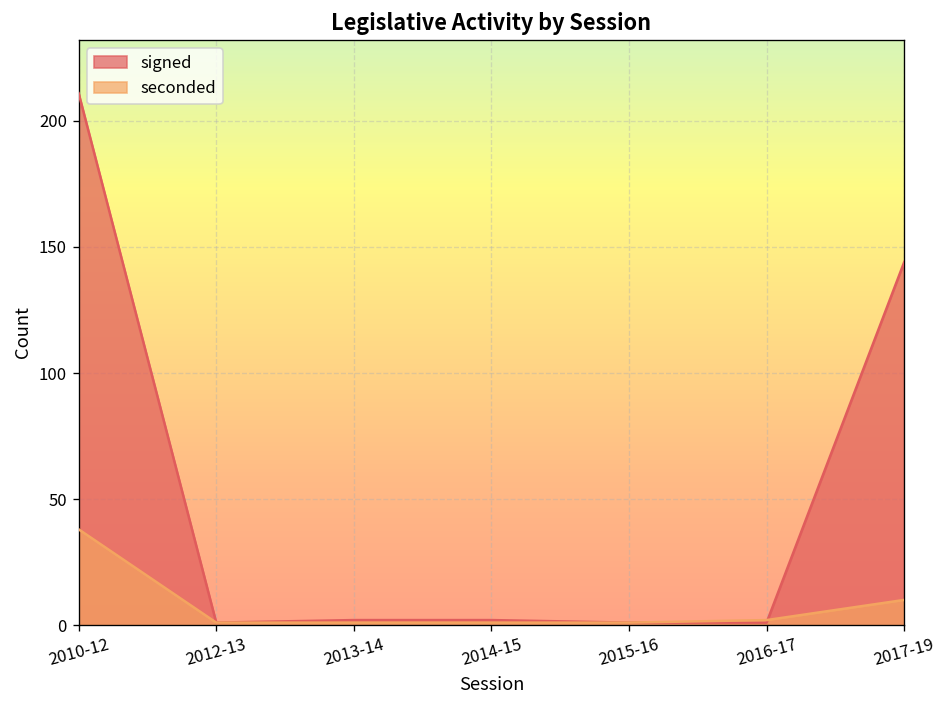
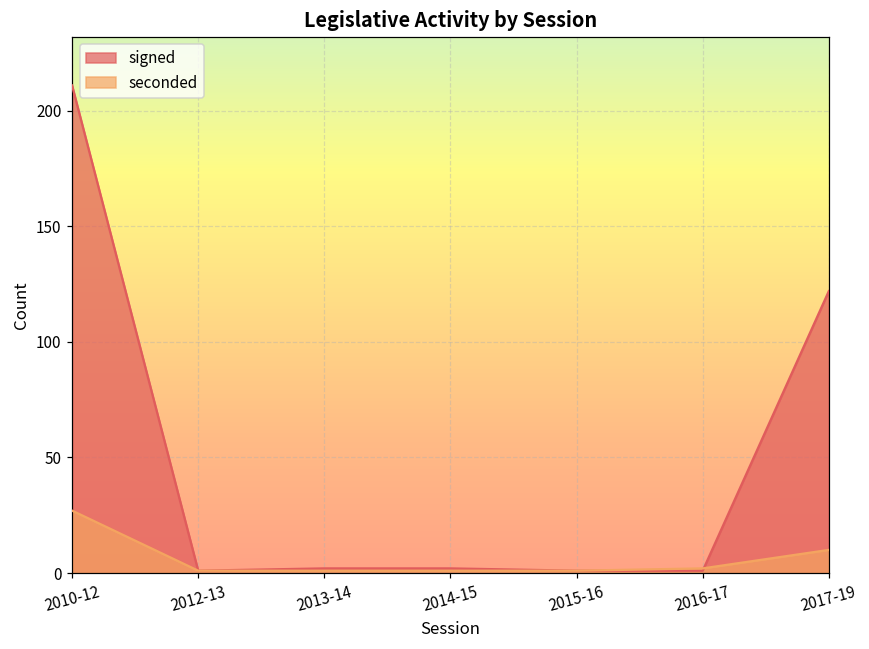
  {
    "signed": {
      "2010-12": 211,
-     "2017-19": 144
+     "2017-19": 122
    },
    "seconded": {
-     "2010-12": 38,
+     "2010-12": 27,
      "2017-19": 10
    }
  }
